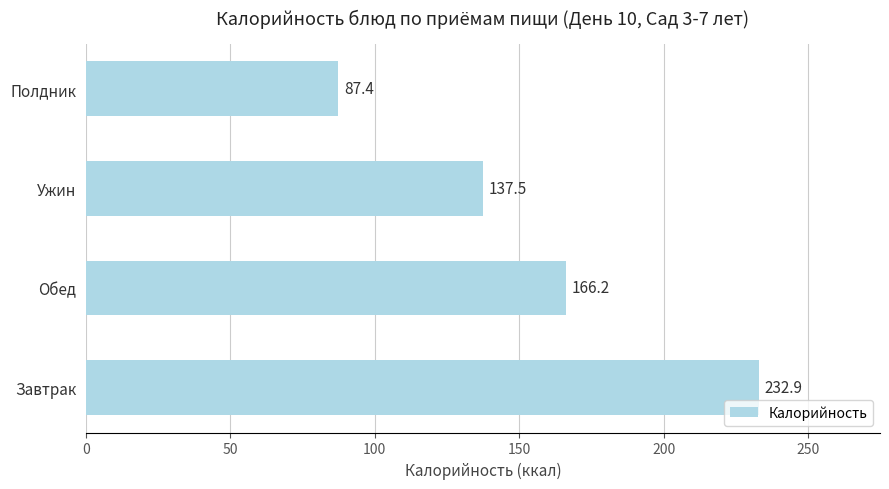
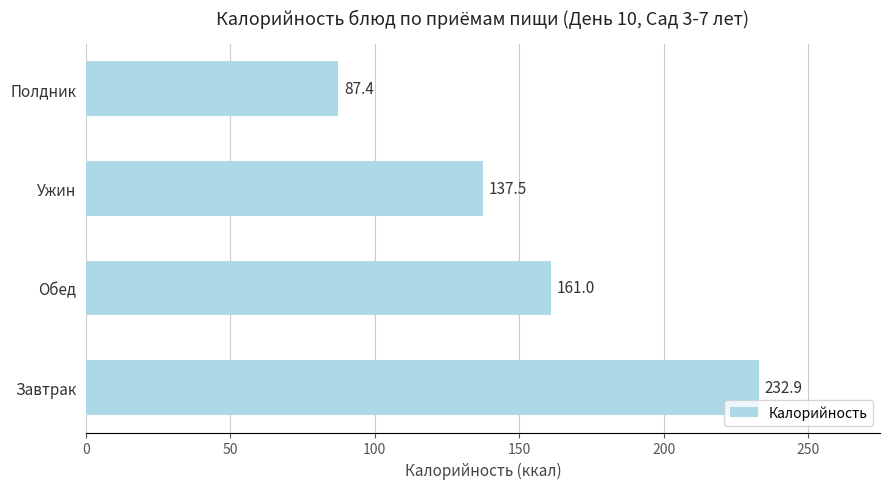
  {
    "Полдник": 87.4,
    "Ужин": 137.5,
-   "Обед": 166.2,
+   "Обед": 161.0,
    "Завтрак": 232.9
  }
